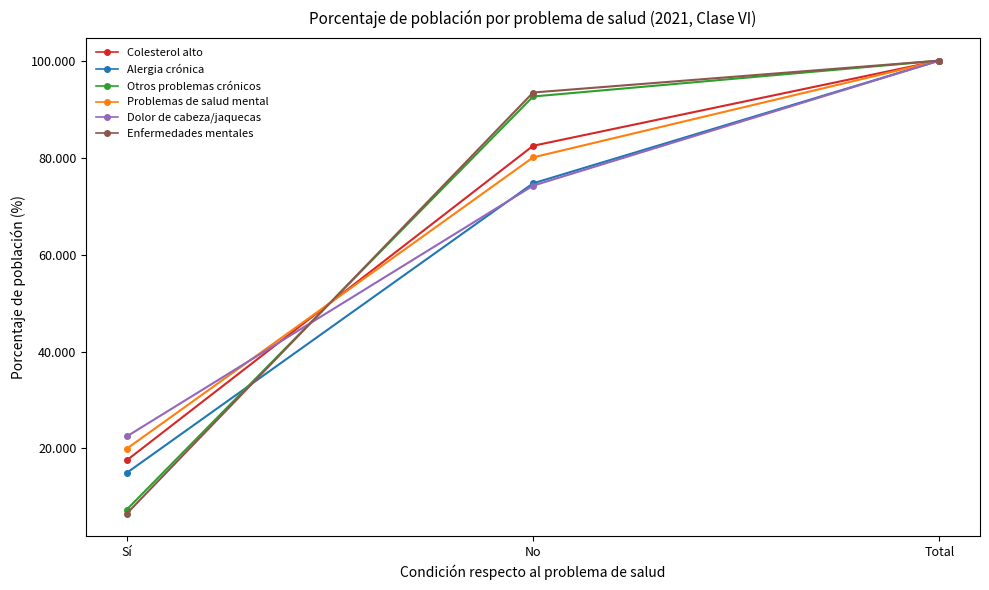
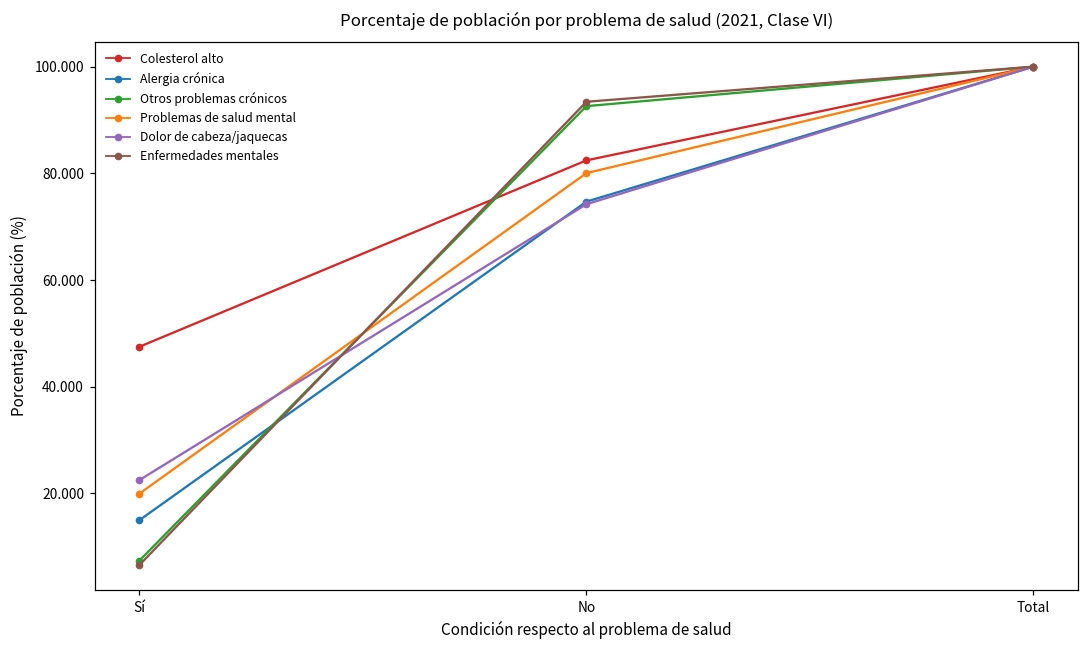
  {
    "Colesterol alto": {
-     "Sí": 18,
+     "Sí": 47,
      "No": 82
    },
    "Alergia crónica": {
      "Sí": 15
    },
    "Otros problemas crónicos": {
      "Sí": 7,
      "No": 93
    },
    "Problemas de salud mental": {
      "Sí": 20,
      "No": 80
    },
    "Dolor de cabeza/jaquecas": {
      "Sí": 22
    },
    "Enfermedades mentales": {
      "Sí": 7,
      "No": 93
    }
  }
